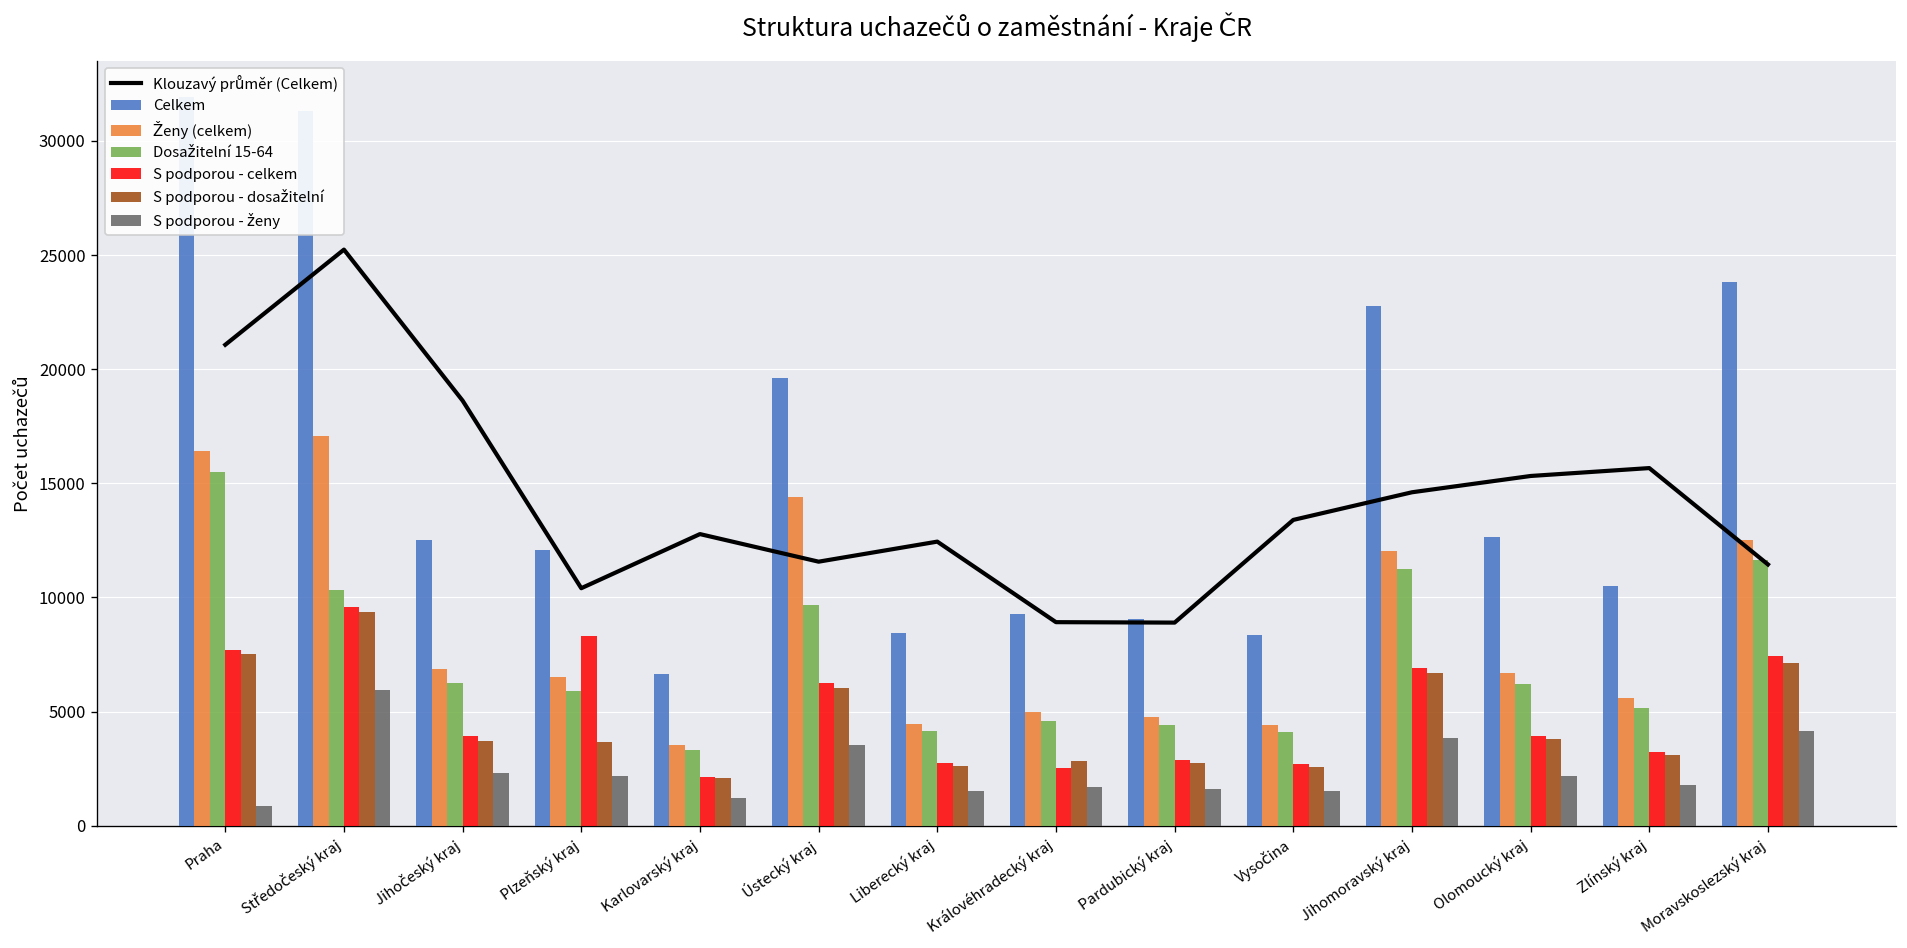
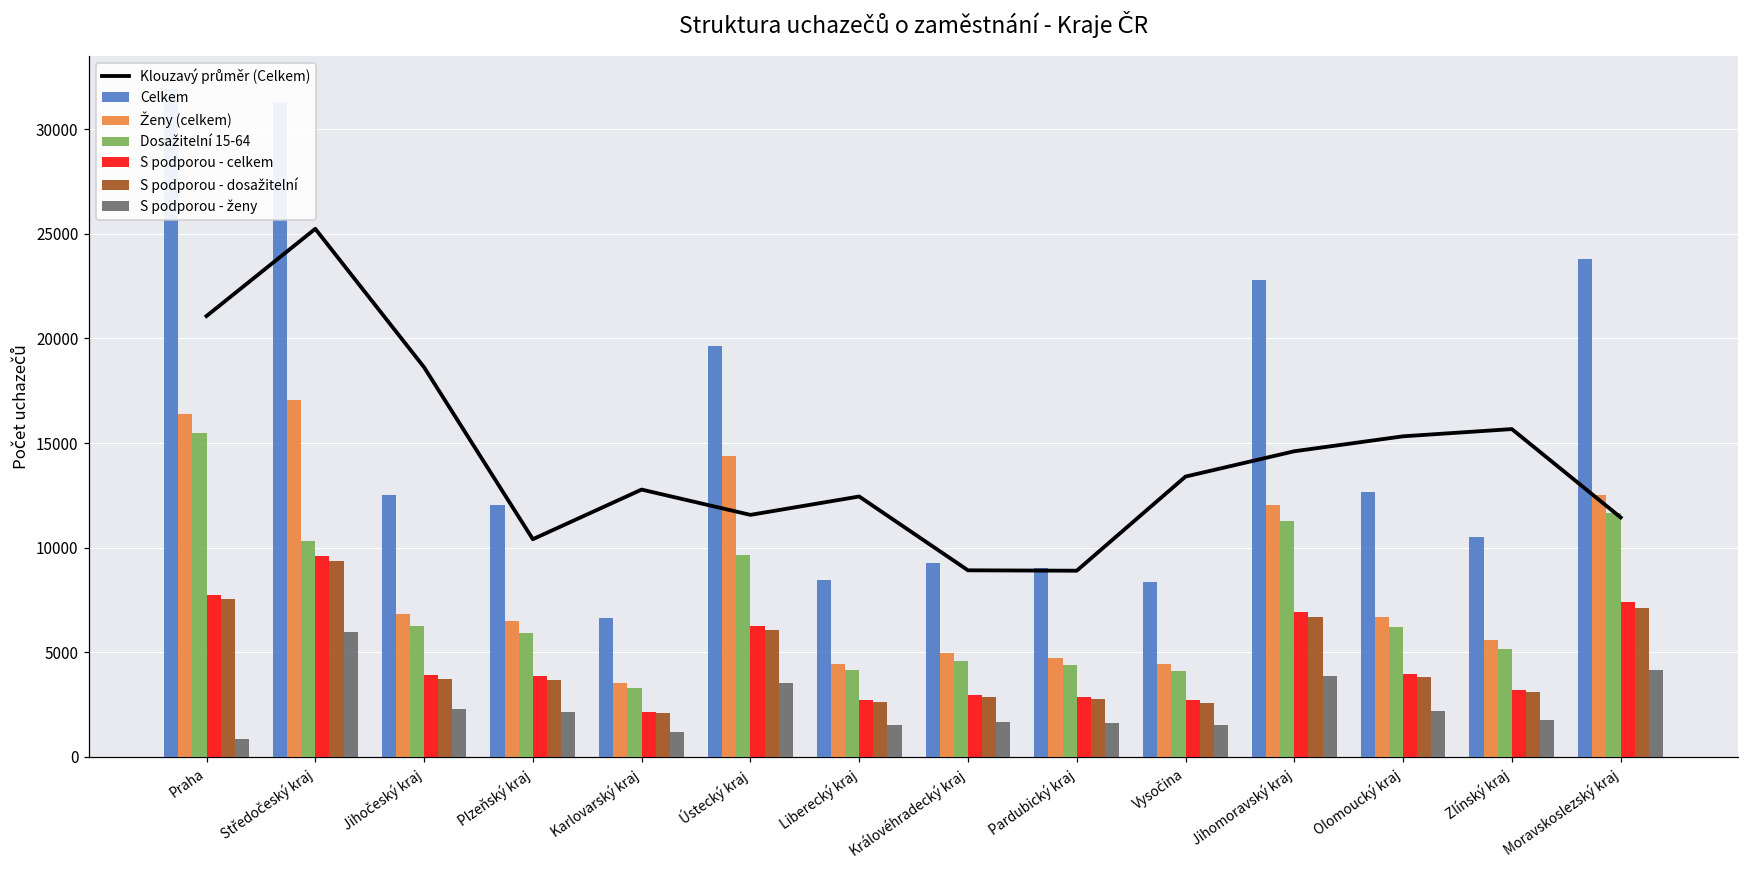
  {
    "Klouzavý průměr (Celkem)": {
      "Praha": 21100,
      "Středočeský kraj": 25200,
      "Jihočeský kraj": 18600,
      "Plzeňský kraj": 10400,
      "Karlovarský kraj": 12800,
      "Ústecký kraj": 11600,
      "Liberecký kraj": 12400,
      "Královéhradecký kraj": 8900,
      "Pardubický kraj": 8900,
      "Vysočina": 13400,
      "Jihomoravský kraj": 14600,
      "Olomoucký kraj": 15300,
      "Zlínský kraj": 15700,
      "Moravskoslezský kraj": 11400
    },
    "Celkem": {
      "Jihočeský kraj": 12500,
      "Plzeňský kraj": 12100,
      "Karlovarský kraj": 6600,
      "Ústecký kraj": 19600,
      "Liberecký kraj": 8400,
      "Královéhradecký kraj": 9300,
      "Pardubický kraj": 9000,
      "Vysočina": 8400,
      "Jihomoravský kraj": 22800,
      "Olomoucký kraj": 12700,
      "Zlínský kraj": 10500,
      "Moravskoslezský kraj": 23800
    },
    "Ženy (celkem)": {
      "Praha": 16400,
      "Středočeský kraj": 17100,
      "Jihočeský kraj": 6800,
      "Plzeňský kraj": 6500,
      "Karlovarský kraj": 3500,
      "Ústecký kraj": 14400,
      "Liberecký kraj": 4500,
      "Královéhradecký kraj": 5000,
      "Pardubický kraj": 4700,
      "Vysočina": 4400,
      "Jihomoravský kraj": 12000,
      "Olomoucký kraj": 6700,
      "Zlínský kraj": 5600,
      "Moravskoslezský kraj": 12500
    },
    "Dosažitelní 15-64": {
      "Praha": 15500,
      "Středočeský kraj": 10300,
      "Jihočeský kraj": 6300,
      "Plzeňský kraj": 5900,
      "Karlovarský kraj": 3300,
      "Ústecký kraj": 9700,
      "Liberecký kraj": 4200,
      "Královéhradecký kraj": 4600,
      "Pardubický kraj": 4400,
      "Vysočina": 4100,
      "Jihomoravský kraj": 11300,
      "Olomoucký kraj": 6200,
      "Zlínský kraj": 5200,
      "Moravskoslezský kraj": 11700
    },
    "S podporou - celkem": {
      "Praha": 7700,
      "Středočeský kraj": 9600,
      "Jihočeský kraj": 3900,
-     "Plzeňský kraj": 8300,
+     "Plzeňský kraj": 3900,
      "Karlovarský kraj": 2200,
      "Ústecký kraj": 6200,
      "Liberecký kraj": 2700,
-     "Královéhradecký kraj": 2500,
+     "Královéhradecký kraj": 3000,
      "Pardubický kraj": 2900,
      "Vysočina": 2700,
      "Jihomoravský kraj": 6900,
      "Olomoucký kraj": 3900,
      "Zlínský kraj": 3200,
      "Moravskoslezský kraj": 7400
    },
    "S podporou - dosažitelní": {
      "Praha": 7500,
      "Středočeský kraj": 9300,
      "Jihočeský kraj": 3700,
      "Plzeňský kraj": 3700,
      "Karlovarský kraj": 2100,
      "Ústecký kraj": 6000,
      "Liberecký kraj": 2600,
      "Královéhradecký kraj": 2800,
      "Pardubický kraj": 2800,
      "Vysočina": 2600,
      "Jihomoravský kraj": 6700,
      "Olomoucký kraj": 3800,
      "Zlínský kraj": 3100,
      "Moravskoslezský kraj": 7100
    },
    "S podporou - ženy": {
      "Praha": 900,
      "Středočeský kraj": 6000,
      "Jihočeský kraj": 2300,
      "Plzeňský kraj": 2200,
      "Karlovarský kraj": 1200,
      "Ústecký kraj": 3500,
      "Liberecký kraj": 1500,
      "Královéhradecký kraj": 1700,
      "Pardubický kraj": 1600,
      "Vysočina": 1500,
      "Jihomoravský kraj": 3900,
      "Olomoucký kraj": 2200,
      "Zlínský kraj": 1800,
      "Moravskoslezský kraj": 4200
    }
  }
